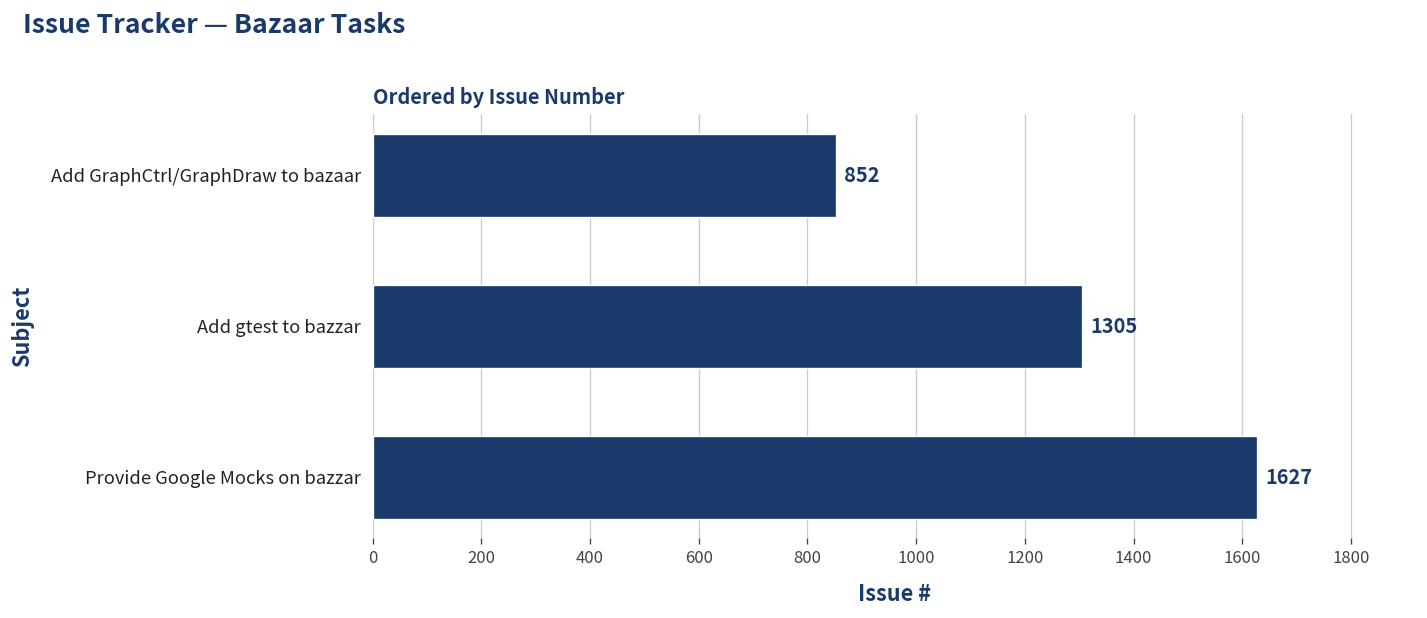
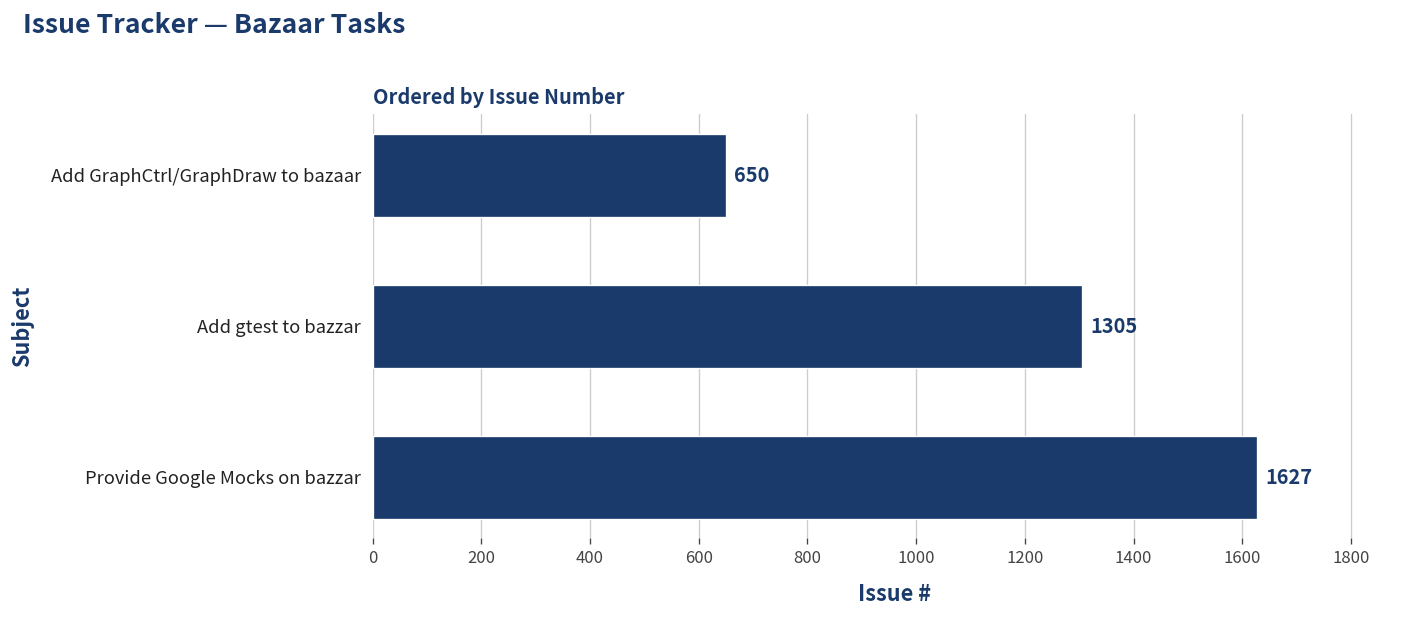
  {
-   "Add GraphCtrl/GraphDraw to bazaar": 852,
+   "Add GraphCtrl/GraphDraw to bazaar": 650,
    "Add gtest to bazzar": 1305,
    "Provide Google Mocks on bazzar": 1627
  }
